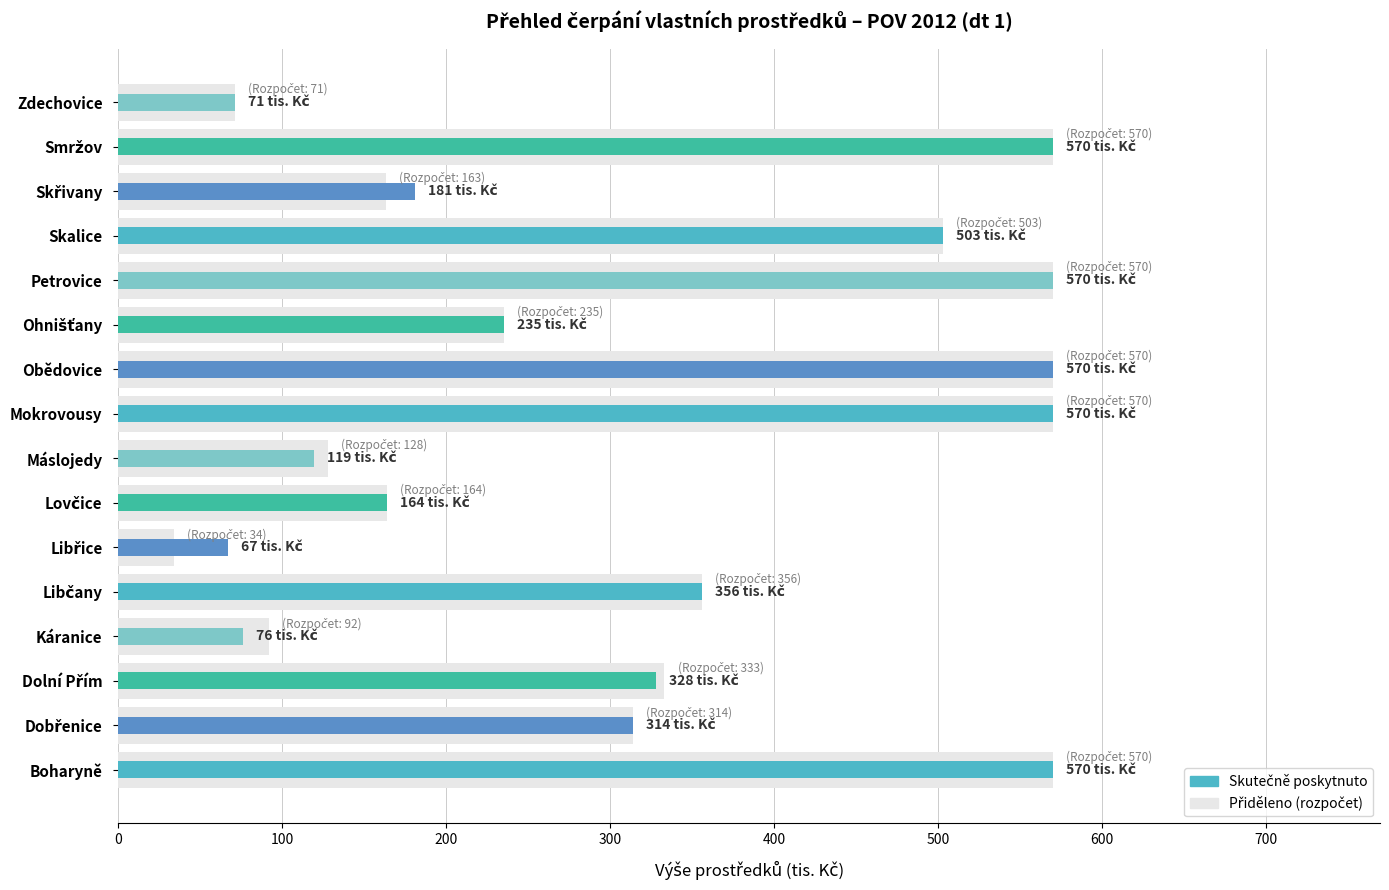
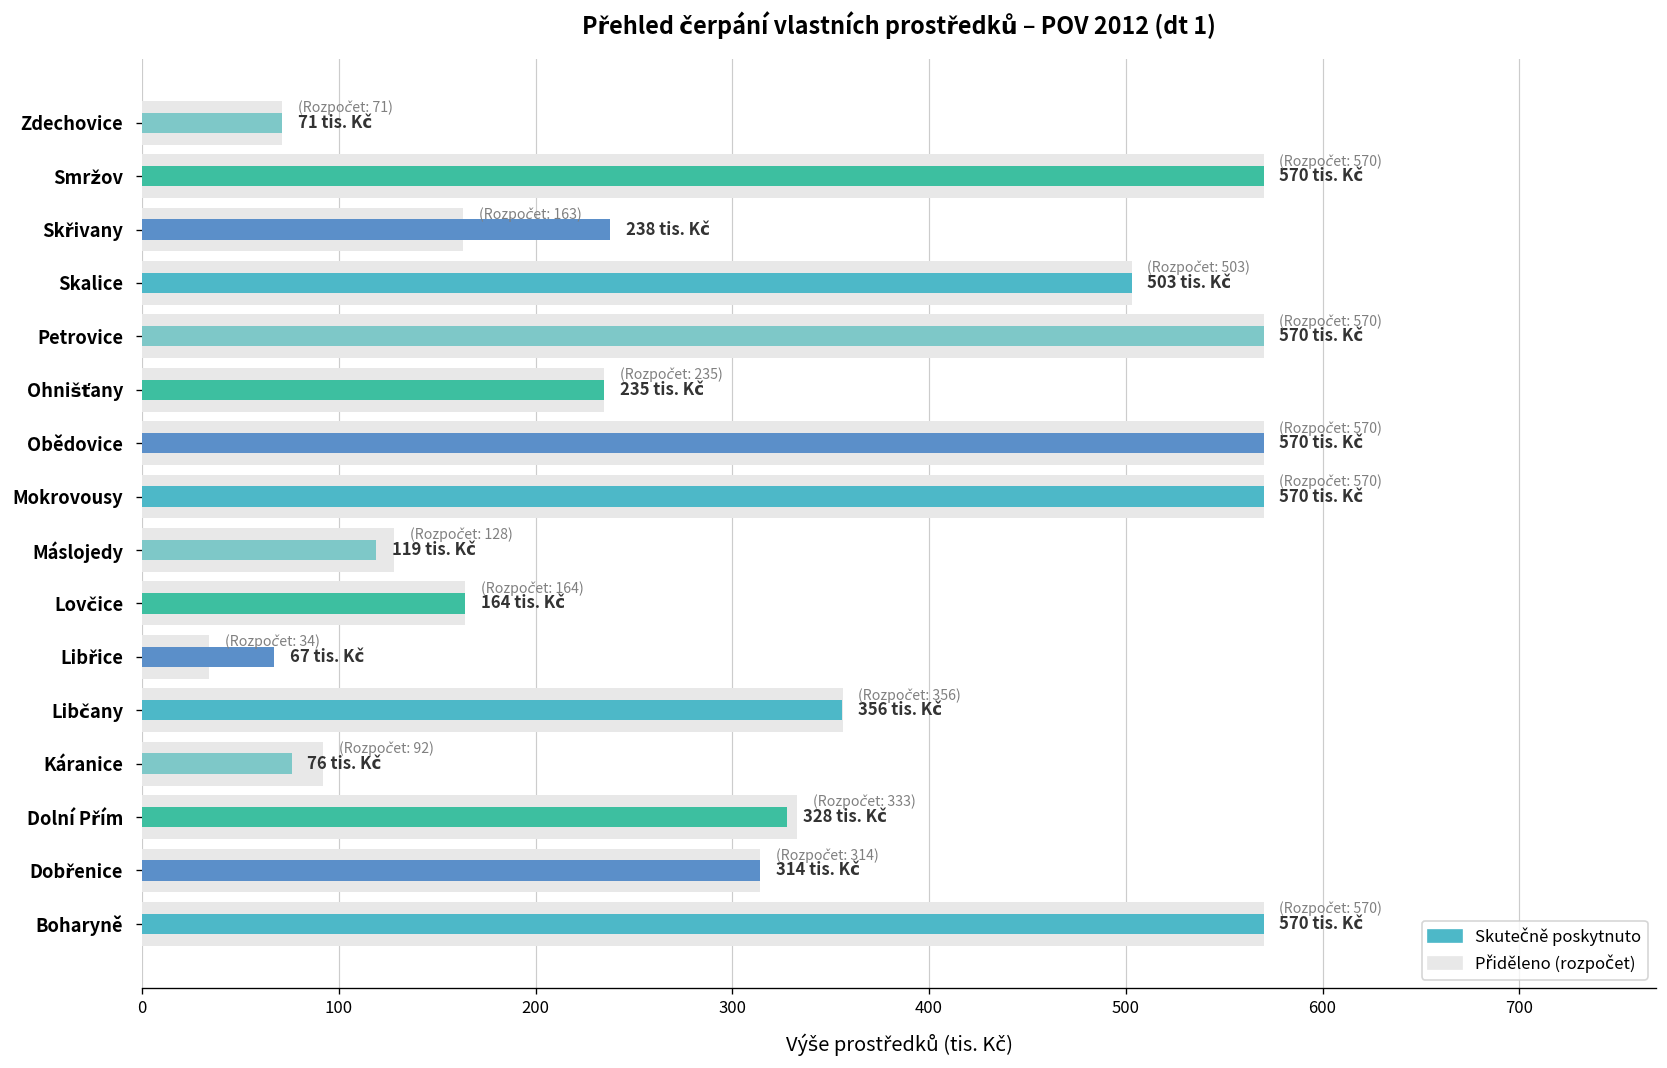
  {
    "Přiděleno (rozpočet)": {
      "Zdechovice": 71,
      "Smržov": 570,
      "Skalice": 503,
      "Petrovice": 570,
      "Ohnišťany": 235,
      "Obědovice": 570,
      "Mokrovousy": 570,
      "Máslojedy": 128,
      "Lovčice": 164,
      "Libčany": 356,
      "Káranice": 92,
      "Dolní Přím": 333,
      "Dobřenice": 314,
      "Boharyně": 570
    },
    "Skutečně poskytnuto": {
      "Zdechovice": 71,
      "Smržov": 570,
-     "Skřivany": 181,
+     "Skřivany": 238,
      "Skalice": 503,
      "Petrovice": 570,
      "Ohnišťany": 235,
      "Obědovice": 570,
      "Mokrovousy": 570,
      "Lovčice": 164,
      "Libřice": 67,
      "Libčany": 356,
      "Dobřenice": 314,
      "Boharyně": 570
    }
  }
